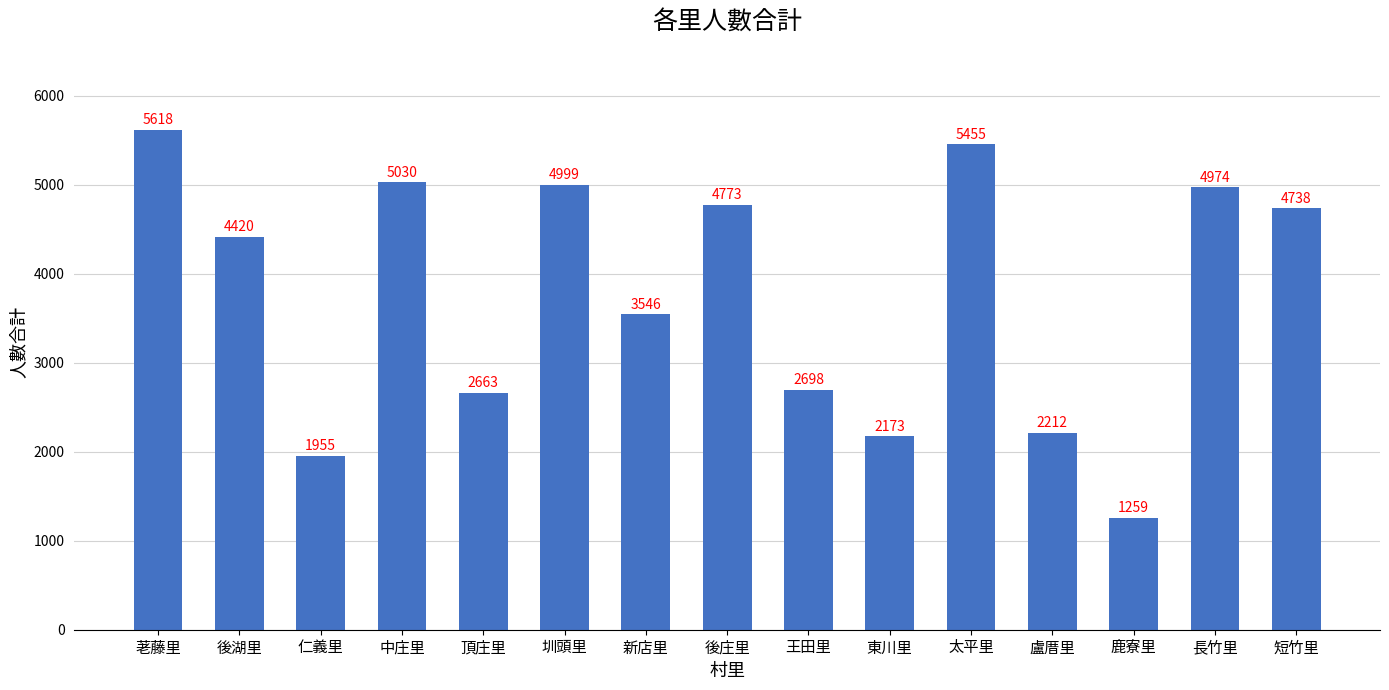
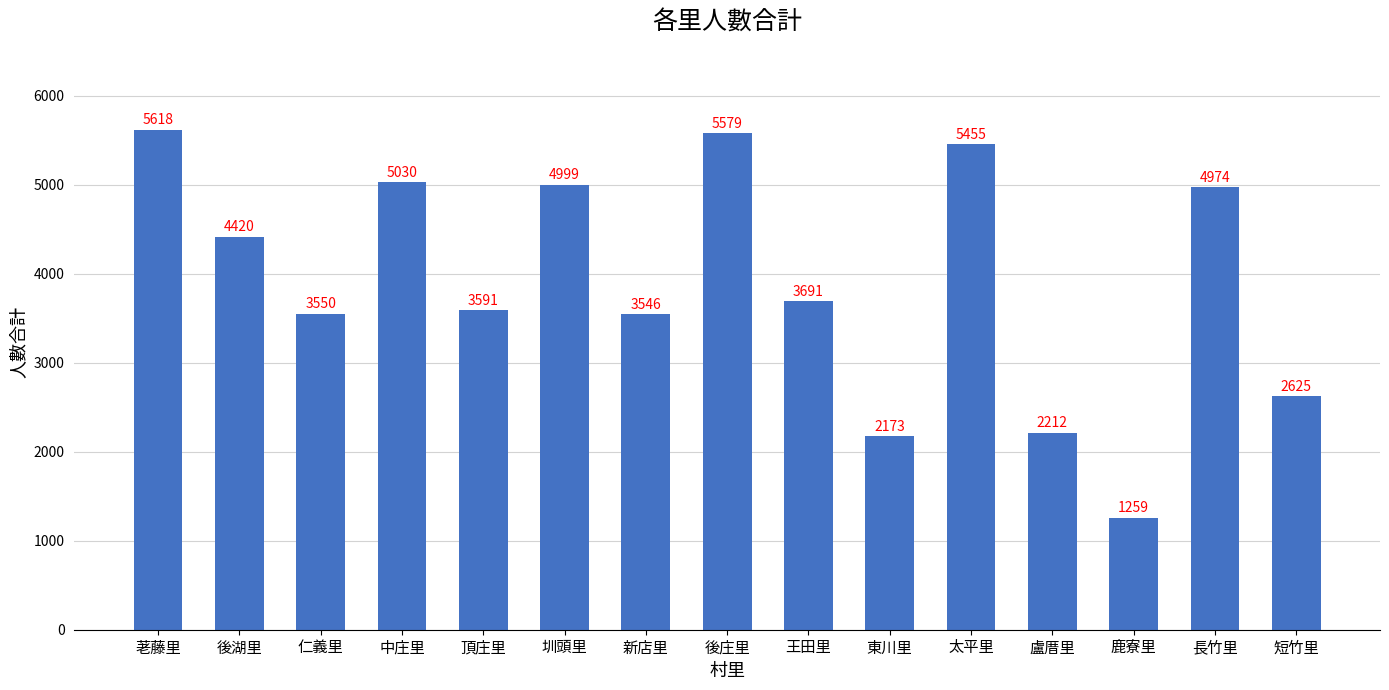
  {
    "荖藤里": 5618,
    "後湖里": 4420,
-   "仁義里": 1955,
+   "仁義里": 3550,
    "中庄里": 5030,
-   "頂庄里": 2663,
+   "頂庄里": 3591,
    "圳頭里": 4999,
    "新店里": 3546,
-   "後庄里": 4773,
-   "王田里": 2698,
+   "後庄里": 5579,
+   "王田里": 3691,
    "東川里": 2173,
    "太平里": 5455,
    "盧厝里": 2212,
    "鹿寮里": 1259,
    "長竹里": 4974,
-   "短竹里": 4738
+   "短竹里": 2625
  }
